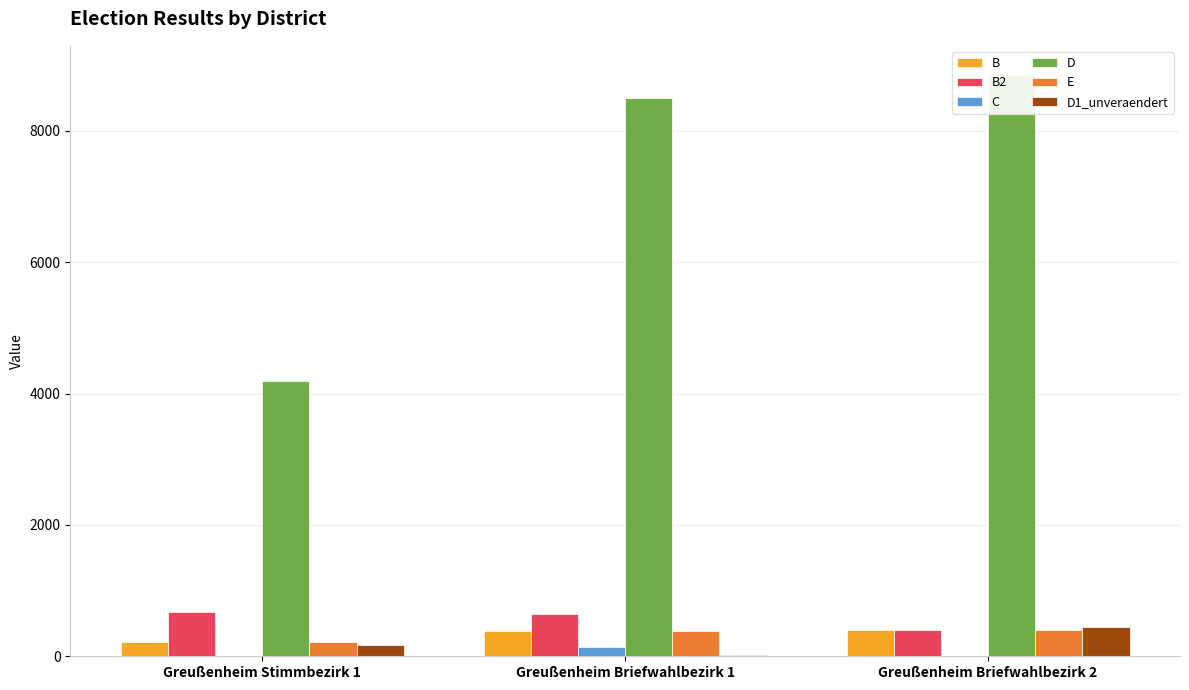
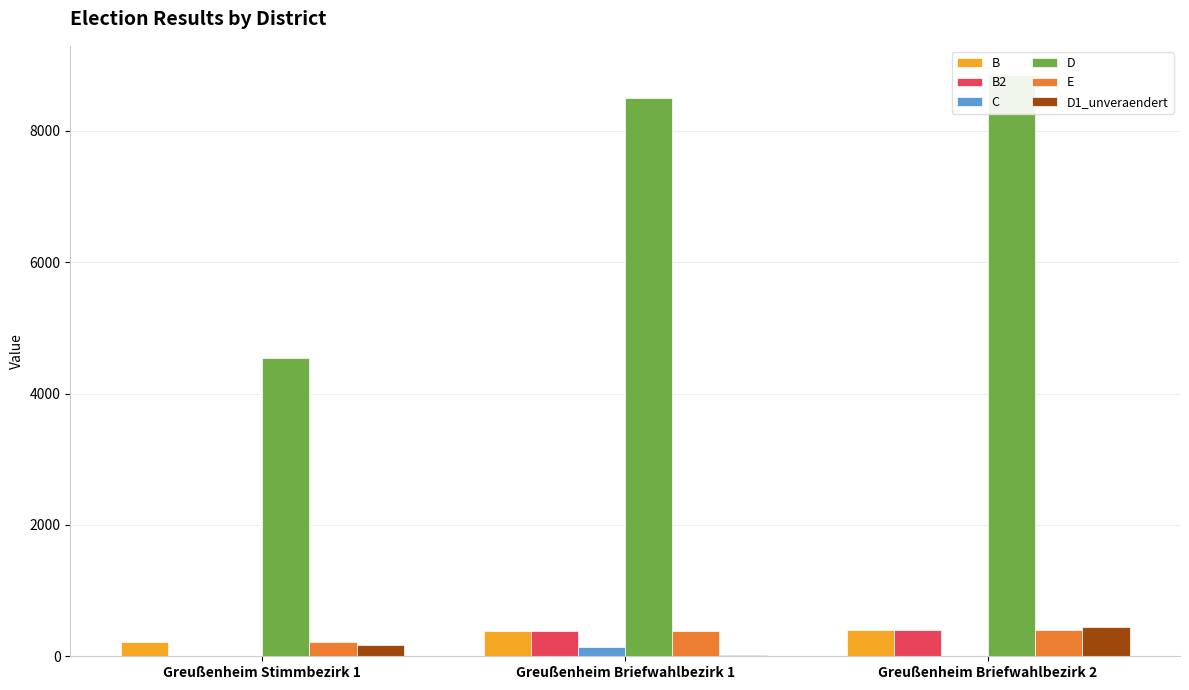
  {
    "B2": {
-     "Greußenheim Stimmbezirk 1": 700,
-     "Greußenheim Briefwahlbezirk 1": 600,
+     "Greußenheim Stimmbezirk 1": 0,
+     "Greußenheim Briefwahlbezirk 1": 400,
      "Greußenheim Briefwahlbezirk 2": 400
    },
    "C": {
      "Greußenheim Briefwahlbezirk 1": 100
    },
    "D": {
-     "Greußenheim Stimmbezirk 1": 4200,
+     "Greußenheim Stimmbezirk 1": 4500,
      "Greußenheim Briefwahlbezirk 1": 8500
    },
    "D1_unveraendert": {
      "Greußenheim Stimmbezirk 1": 200,
      "Greußenheim Briefwahlbezirk 2": 400
    }
  }
